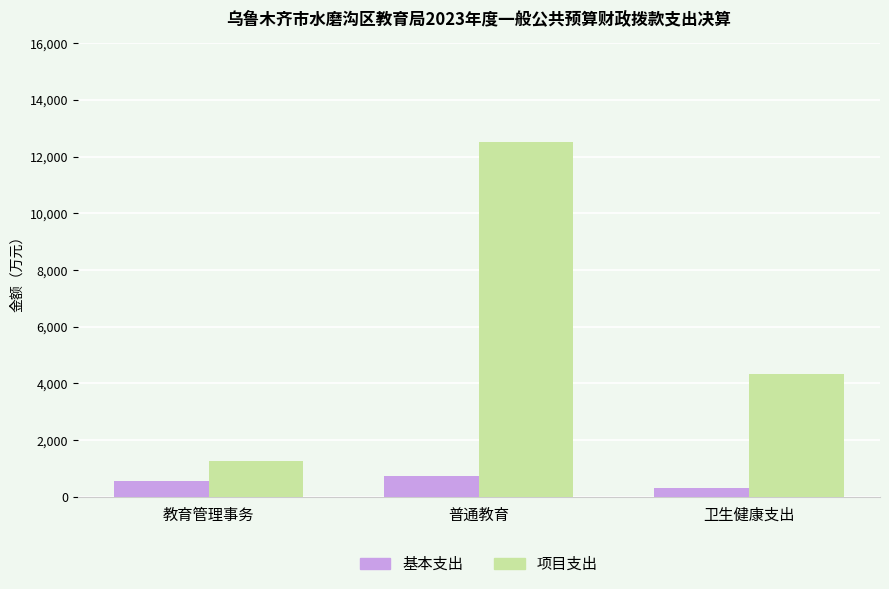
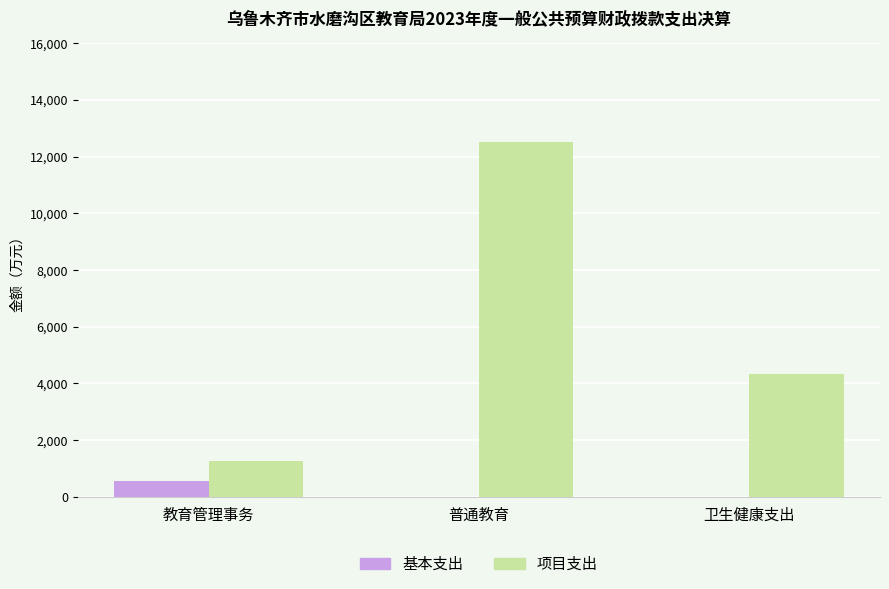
  {
    "基本支出": {
      "教育管理事务": "500",
-     "普通教育": "700",
-     "卫生健康支出": "300"
+     "普通教育": "0",
+     "卫生健康支出": "0"
    },
    "项目支出": {
      "教育管理事务": "1,300",
      "普通教育": "12,500",
      "卫生健康支出": "4,300"
    }
  }
